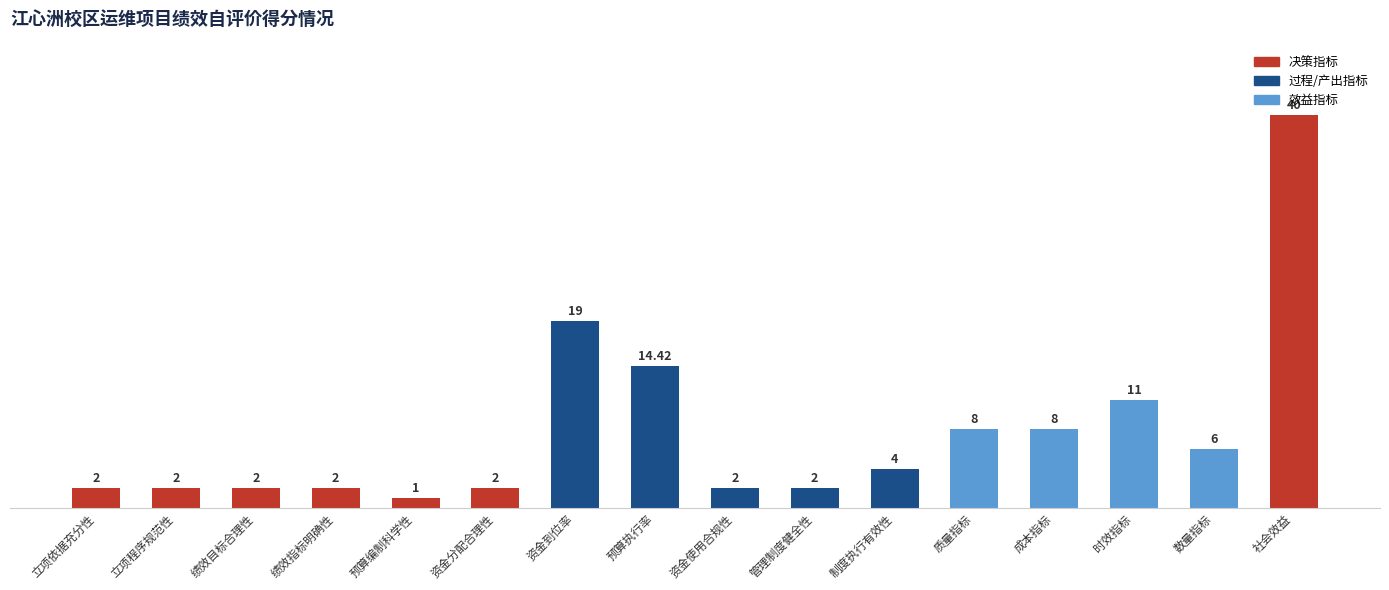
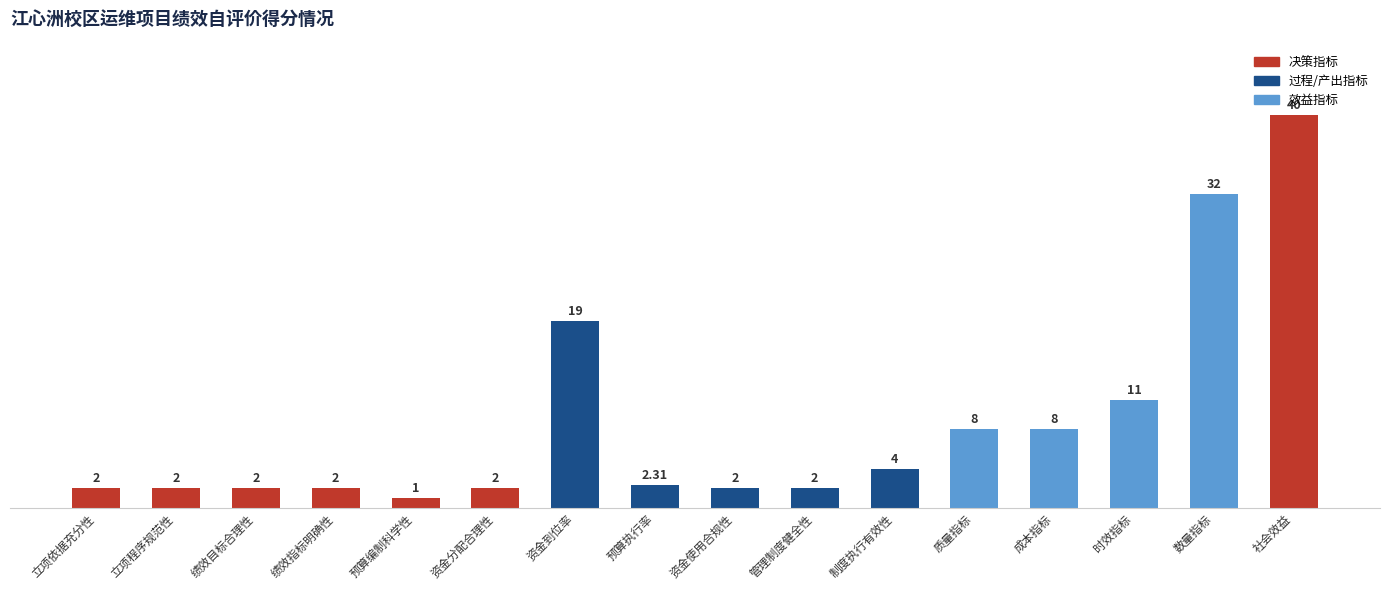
  {
    "立项依据充分性": 2,
    "立项程序规范性": 2,
    "绩效目标合理性": 2,
    "绩效指标明确性": 2,
    "预算编制科学性": 1,
    "资金分配合理性": 2,
    "资金到位率": 19,
-   "预算执行率": 14.42,
+   "预算执行率": 2.31,
    "资金使用合规性": 2,
    "管理制度健全性": 2,
    "制度执行有效性": 4,
    "质量指标": 8,
    "成本指标": 8,
    "时效指标": 11,
-   "数量指标": 6,
+   "数量指标": 32,
    "社会效益": 40
  }
